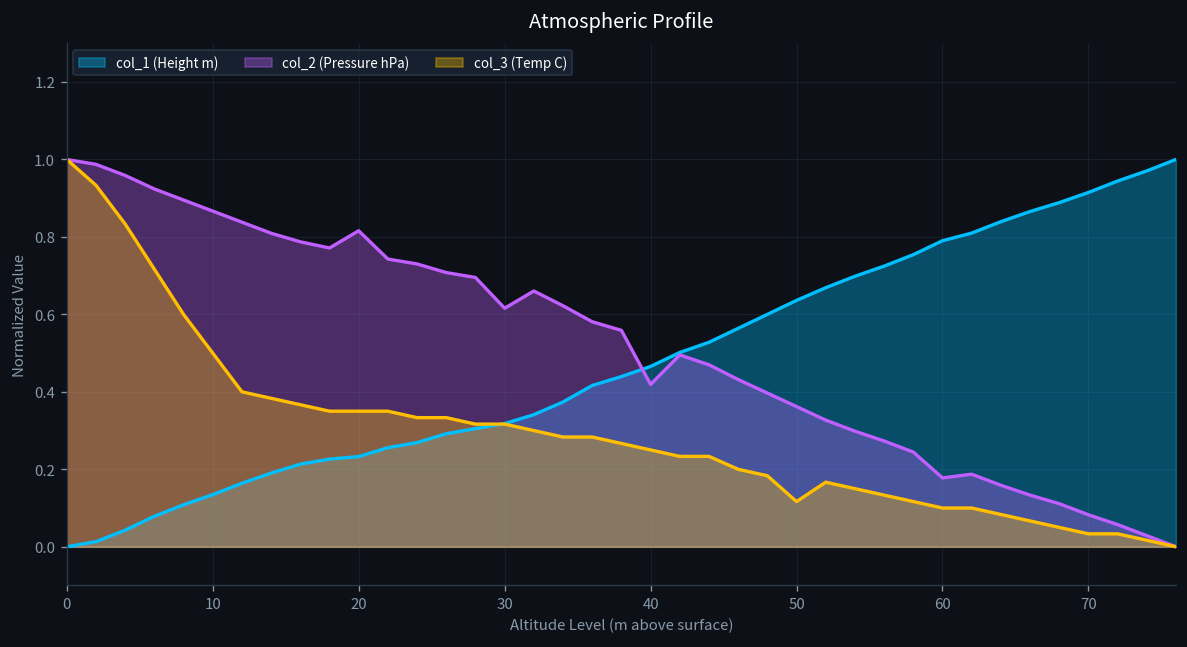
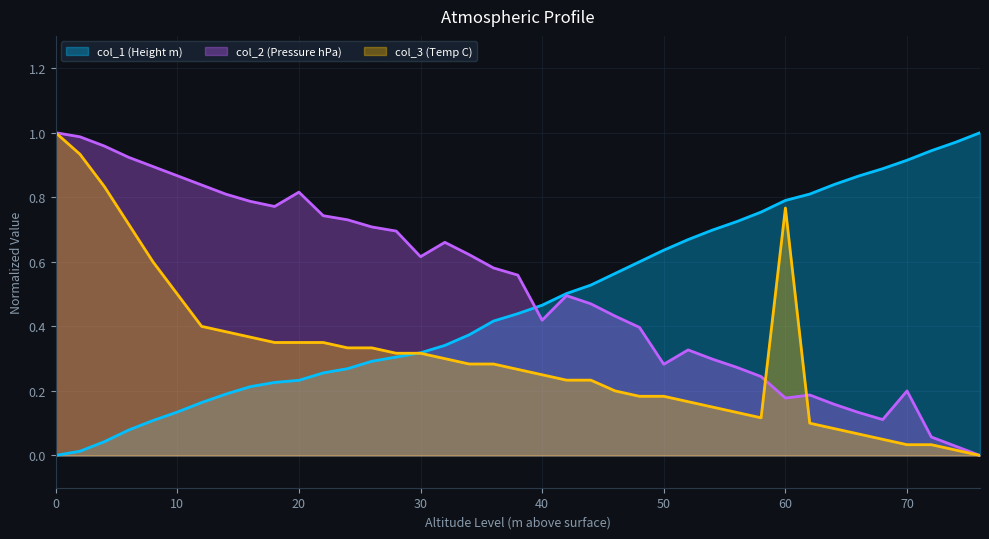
  {
    "col_1 (Height m)": {
      "0": 0.00,
      "10": 0.13,
      "20": 0.23,
      "40": 0.47,
      "50": 0.64,
      "60": 0.79,
      "70": 0.91
    },
    "col_2 (Pressure hPa)": {
      "10": 0.87,
      "20": 0.82,
      "30": 0.62,
      "40": 0.42,
-     "50": 0.36,
+     "50": 0.28,
      "60": 0.18,
-     "70": 0.08
+     "70": 0.20
    },
    "col_3 (Temp C)": {
      "10": 0.50,
      "20": 0.35,
      "40": 0.25,
-     "50": 0.12,
-     "60": 0.10,
+     "50": 0.18,
+     "60": 0.77,
      "70": 0.03
    }
  }
